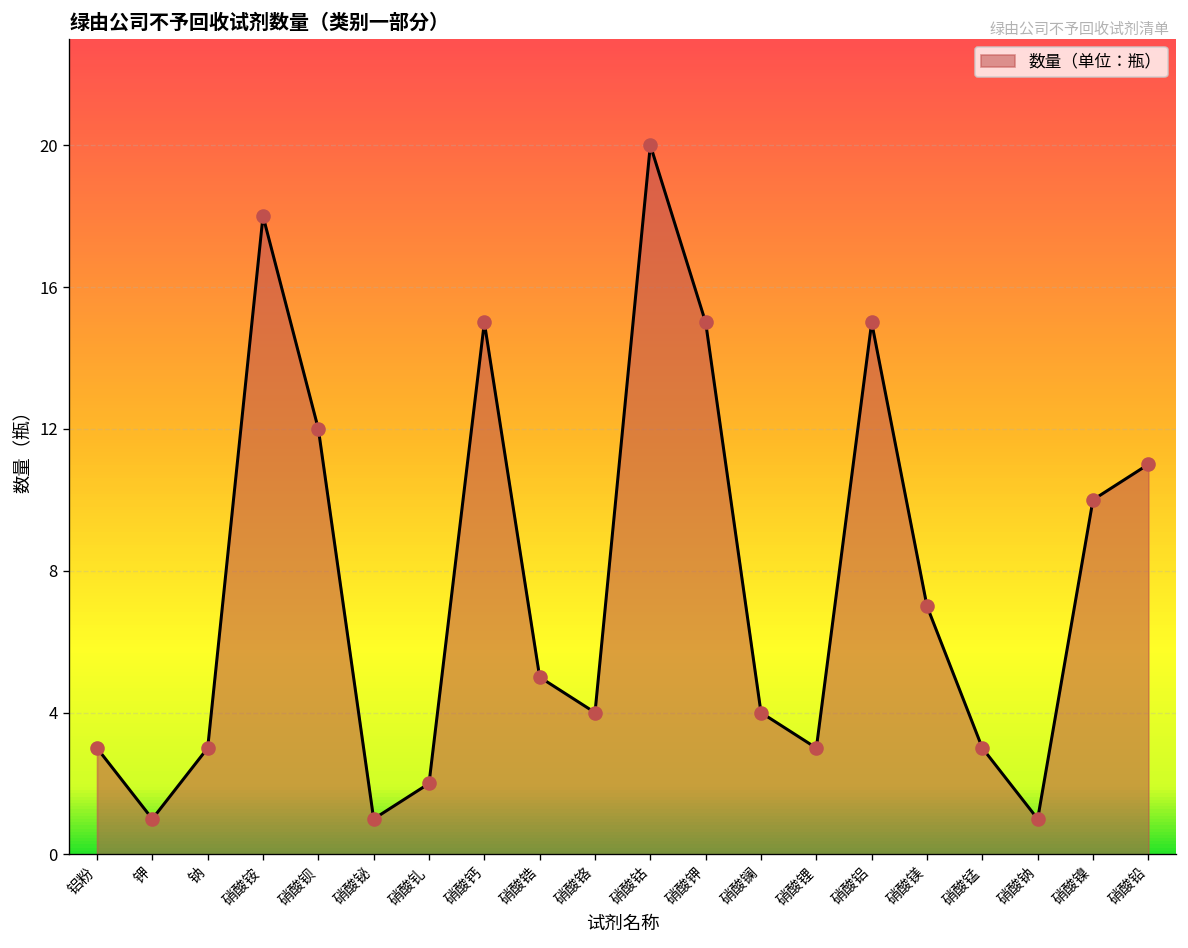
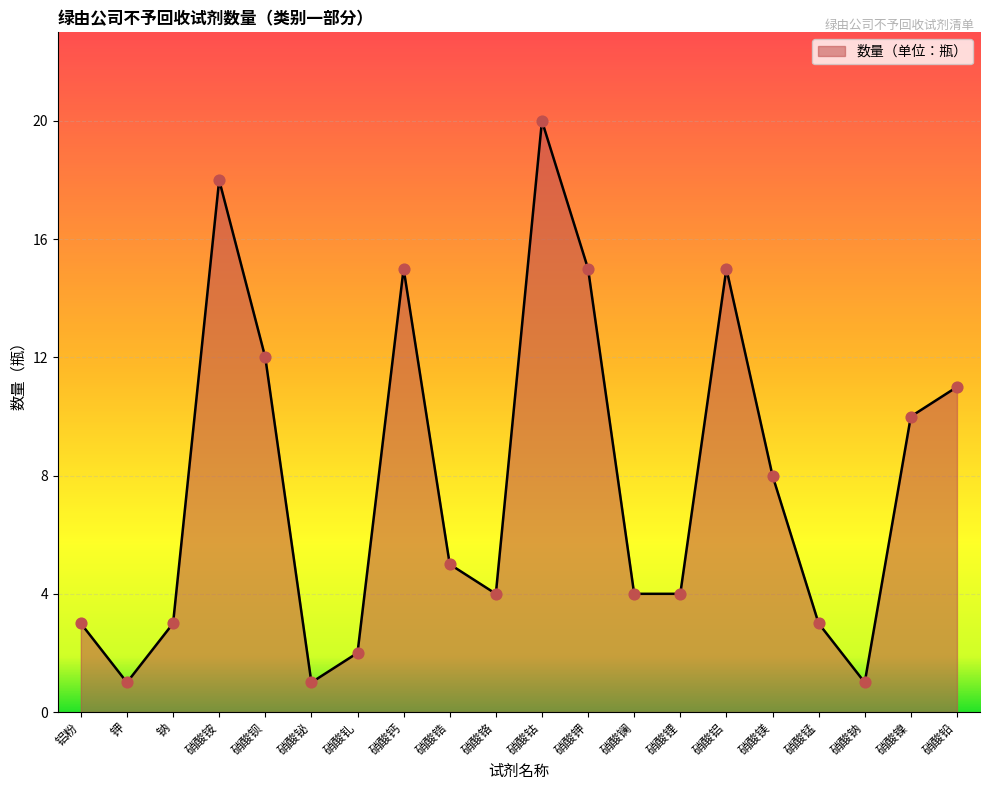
  {
    "铝粉": 3,
    "钾": 1,
    "钠": 3,
    "硝酸铵": 18,
    "硝酸钡": 12,
    "硝酸铋": 1,
    "硝酸钆": 2,
    "硝酸钙": 15,
    "硝酸锆": 5,
    "硝酸铬": 4,
    "硝酸钴": 20,
    "硝酸钾": 15,
    "硝酸镧": 4,
-   "硝酸锂": 3,
+   "硝酸锂": 4,
    "硝酸铝": 15,
-   "硝酸镁": 7,
+   "硝酸镁": 8,
    "硝酸锰": 3,
    "硝酸钠": 1,
    "硝酸镍": 10,
    "硝酸铅": 11
  }
